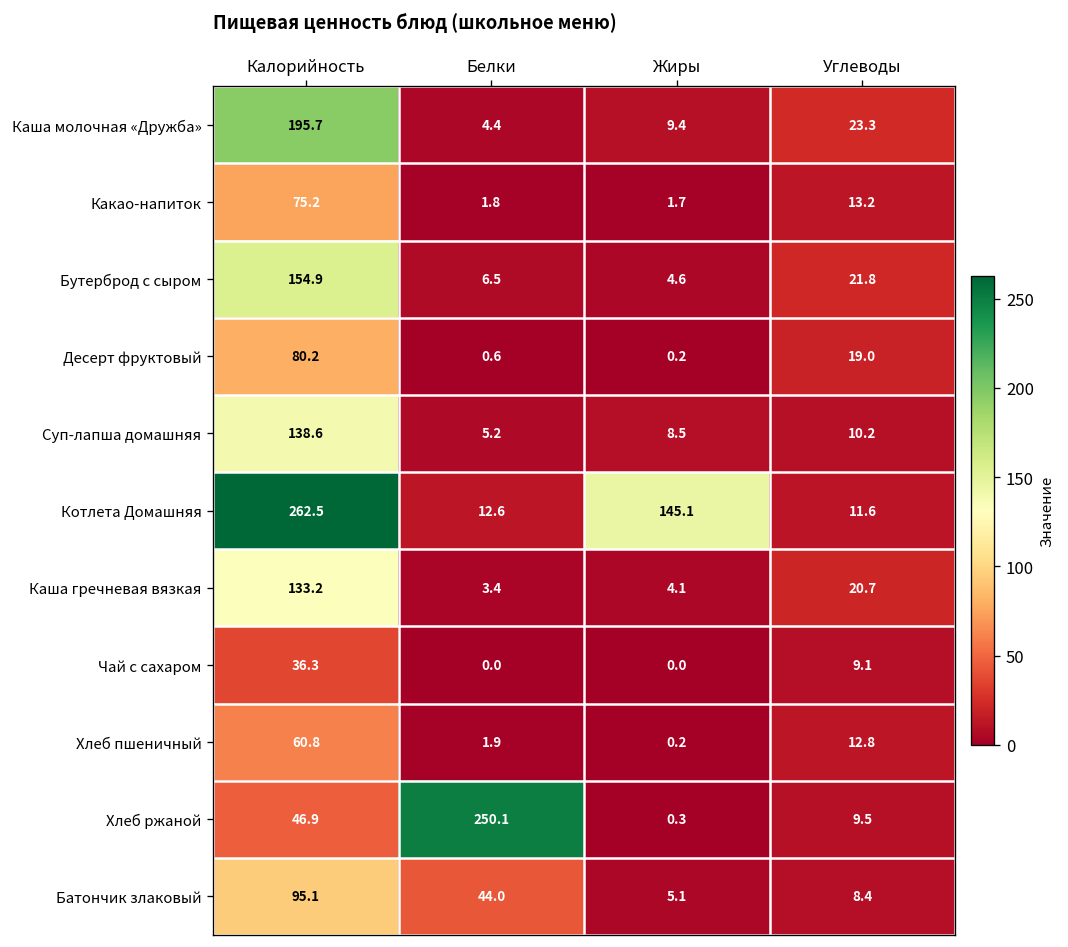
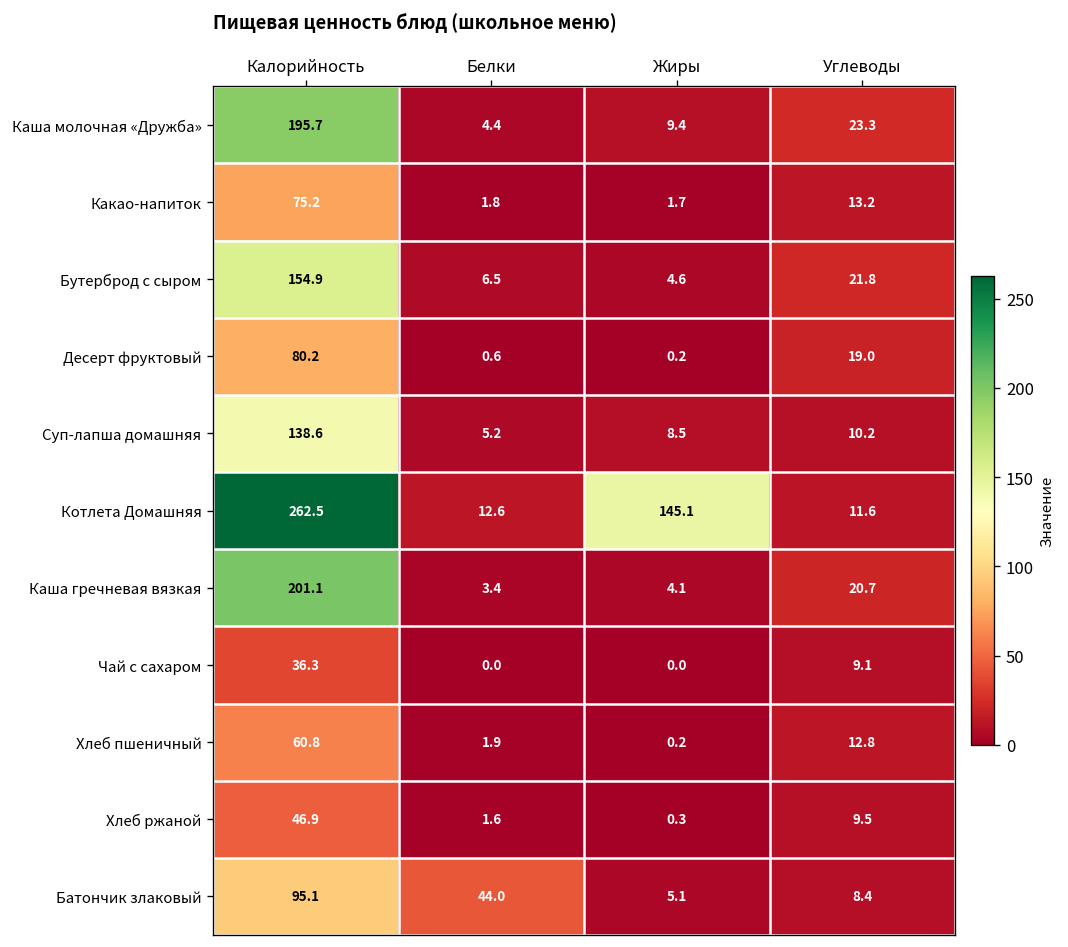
  {
    "Каша молочная «Дружба»": {
      "Калорийность": 195.7,
      "Белки": 4.4,
      "Жиры": 9.4,
      "Углеводы": 23.3
    },
    "Какао-напиток": {
      "Калорийность": 75.2,
      "Белки": 1.8,
      "Жиры": 1.7,
      "Углеводы": 13.2
    },
    "Бутерброд с сыром": {
      "Калорийность": 154.9,
      "Белки": 6.5,
      "Жиры": 4.6,
      "Углеводы": 21.8
    },
    "Десерт фруктовый": {
      "Калорийность": 80.2,
      "Белки": 0.6,
      "Жиры": 0.2,
      "Углеводы": 19.0
    },
    "Суп-лапша домашняя": {
      "Калорийность": 138.6,
      "Белки": 5.2,
      "Жиры": 8.5,
      "Углеводы": 10.2
    },
    "Котлета Домашняя": {
      "Калорийность": 262.5,
      "Белки": 12.6,
      "Жиры": 145.1,
      "Углеводы": 11.6
    },
    "Каша гречневая вязкая": {
-     "Калорийность": 133.2,
+     "Калорийность": 201.1,
      "Белки": 3.4,
      "Жиры": 4.1,
      "Углеводы": 20.7
    },
    "Чай с сахаром": {
      "Калорийность": 36.3,
      "Белки": 0.0,
      "Жиры": 0.0,
      "Углеводы": 9.1
    },
    "Хлеб пшеничный": {
      "Калорийность": 60.8,
      "Белки": 1.9,
      "Жиры": 0.2,
      "Углеводы": 12.8
    },
    "Хлеб ржаной": {
      "Калорийность": 46.9,
-     "Белки": 250.1,
+     "Белки": 1.6,
      "Жиры": 0.3,
      "Углеводы": 9.5
    },
    "Батончик злаковый": {
      "Калорийность": 95.1,
      "Белки": 44.0,
      "Жиры": 5.1,
      "Углеводы": 8.4
    }
  }
